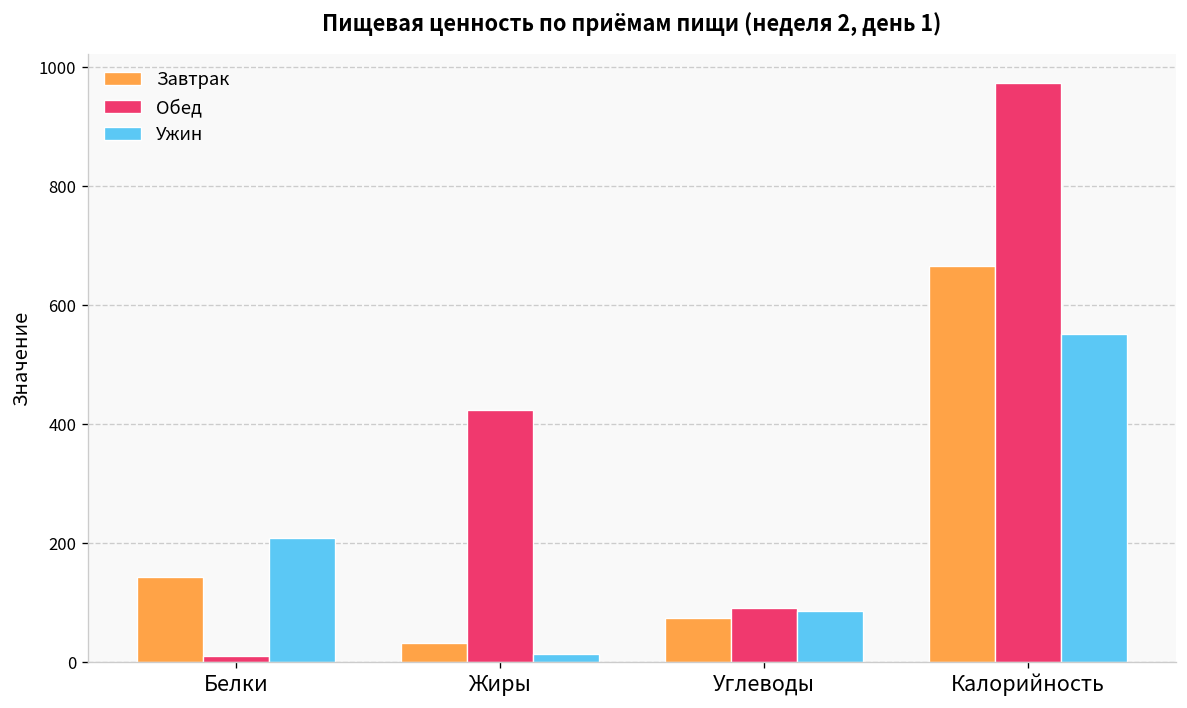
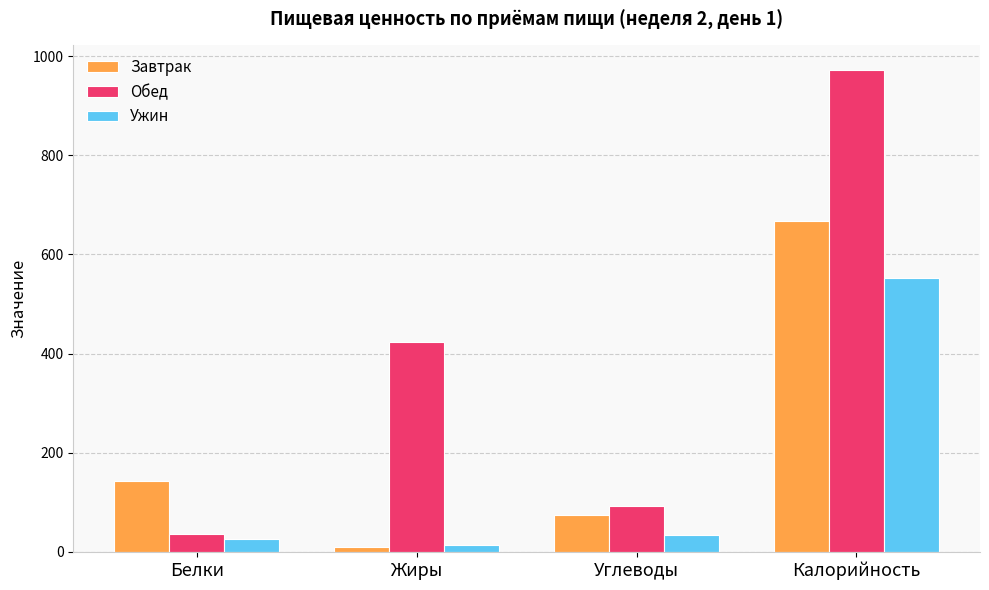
  {
    "Завтрак": {
      "Белки": 140,
-     "Жиры": 30,
+     "Жиры": 10,
      "Углеводы": 70,
      "Калорийность": 670
    },
    "Обед": {
-     "Белки": 10,
+     "Белки": 40,
      "Жиры": 420,
      "Углеводы": 90,
      "Калорийность": 970
    },
    "Ужин": {
-     "Белки": 210,
+     "Белки": 30,
      "Жиры": 10,
-     "Углеводы": 90,
+     "Углеводы": 30,
      "Калорийность": 550
    }
  }
